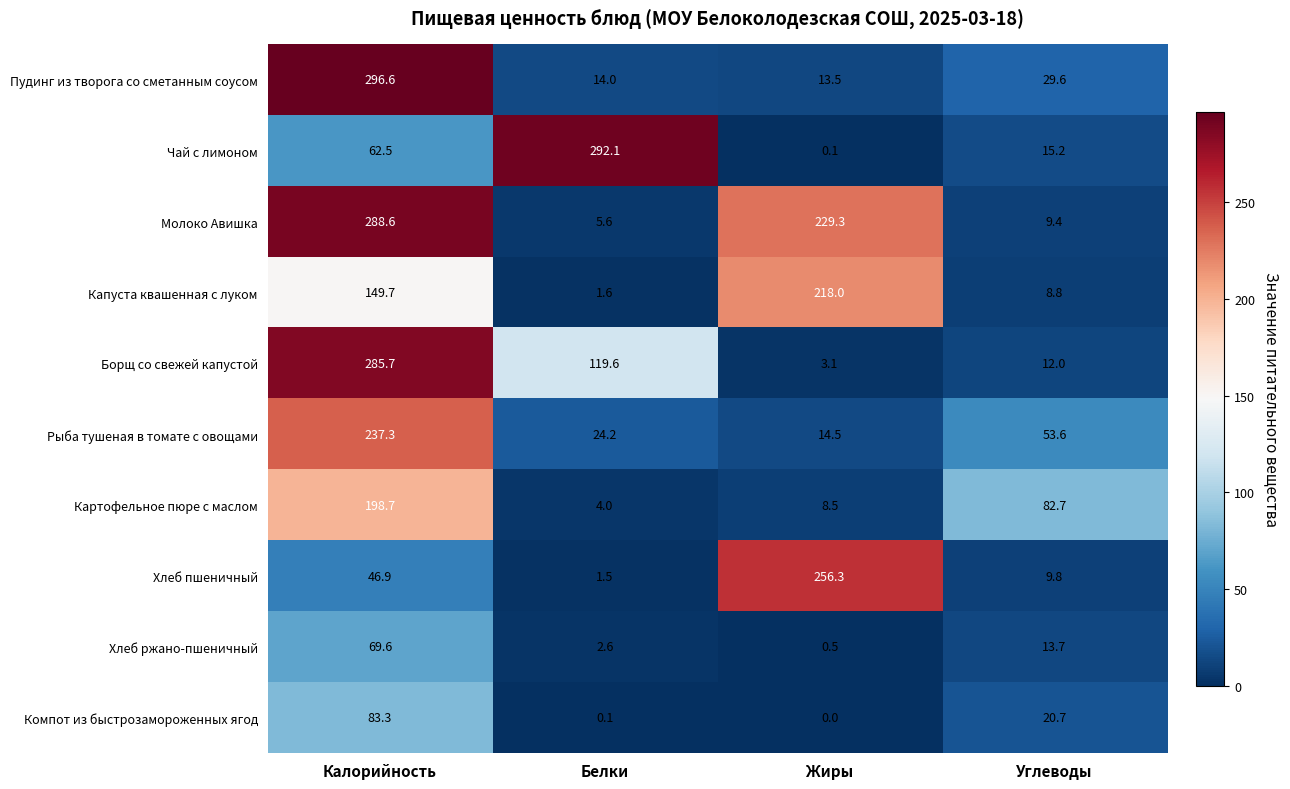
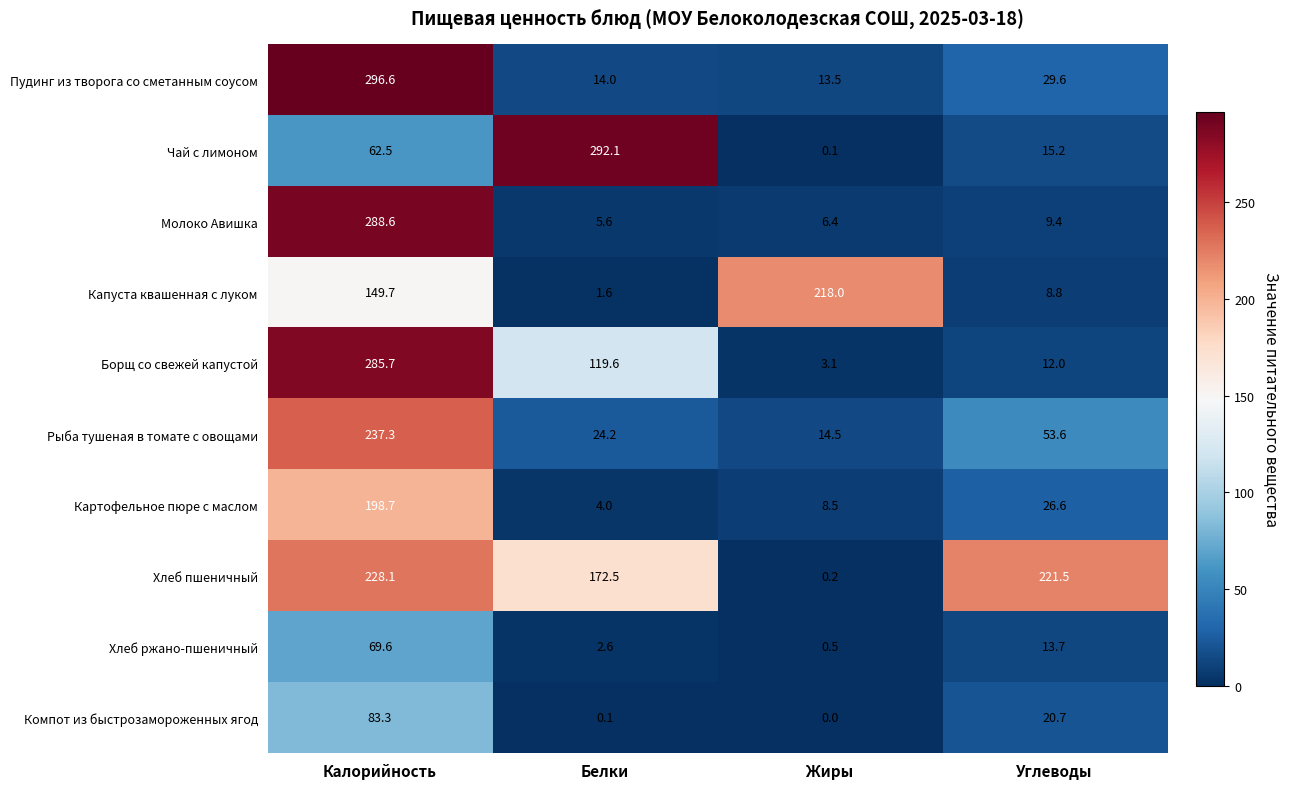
  {
    "Пудинг из творога со сметанным соусом": {
      "Калорийность": 296.6,
      "Белки": 14.0,
      "Жиры": 13.5,
      "Углеводы": 29.6
    },
    "Чай с лимоном": {
      "Калорийность": 62.5,
      "Белки": 292.1,
      "Жиры": 0.1,
      "Углеводы": 15.2
    },
    "Молоко Авишка": {
      "Калорийность": 288.6,
      "Белки": 5.6,
-     "Жиры": 229.3,
+     "Жиры": 6.4,
      "Углеводы": 9.4
    },
    "Капуста квашенная с луком": {
      "Калорийность": 149.7,
      "Белки": 1.6,
      "Жиры": 218.0,
      "Углеводы": 8.8
    },
    "Борщ со свежей капустой": {
      "Калорийность": 285.7,
      "Белки": 119.6,
      "Жиры": 3.1,
      "Углеводы": 12.0
    },
    "Рыба тушеная в томате с овощами": {
      "Калорийность": 237.3,
      "Белки": 24.2,
      "Жиры": 14.5,
      "Углеводы": 53.6
    },
    "Картофельное пюре с маслом": {
      "Калорийность": 198.7,
      "Белки": 4.0,
      "Жиры": 8.5,
-     "Углеводы": 82.7
+     "Углеводы": 26.6
    },
    "Хлеб пшеничный": {
-     "Калорийность": 46.9,
-     "Белки": 1.5,
-     "Жиры": 256.3,
-     "Углеводы": 9.8
+     "Калорийность": 228.1,
+     "Белки": 172.5,
+     "Жиры": 0.2,
+     "Углеводы": 221.5
    },
    "Хлеб ржано-пшеничный": {
      "Калорийность": 69.6,
      "Белки": 2.6,
      "Жиры": 0.5,
      "Углеводы": 13.7
    },
    "Компот из быстрозамороженных ягод": {
      "Калорийность": 83.3,
      "Белки": 0.1,
      "Жиры": 0.0,
      "Углеводы": 20.7
    }
  }
